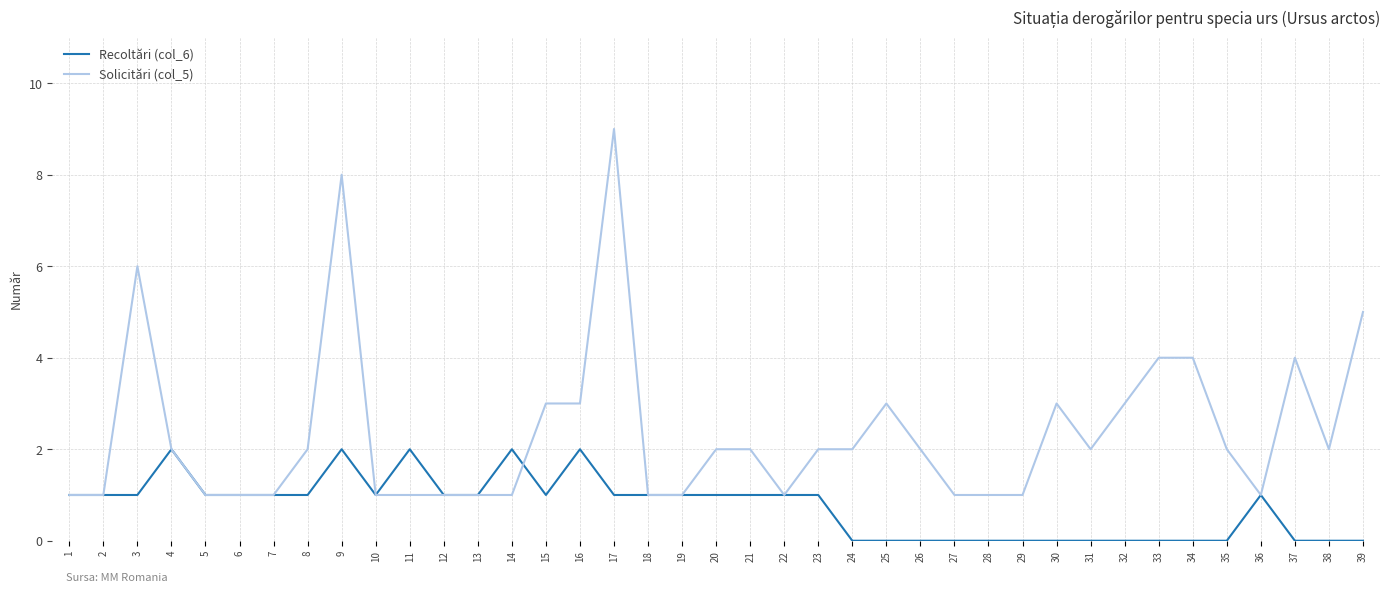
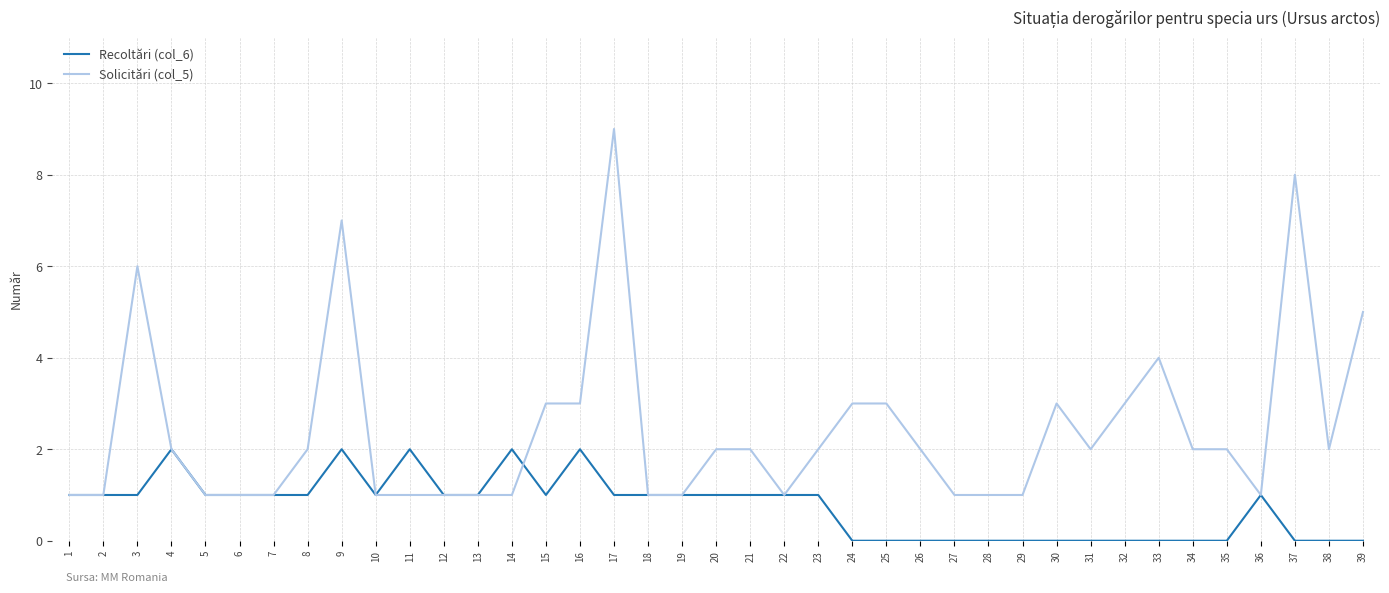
  {
    "Recoltări (col_6)": {
      "3": 1,
      "8": 1,
      "9": 2,
      "11": 2,
      "14": 2,
      "15": 1,
      "16": 2,
      "17": 1,
      "20": 1,
      "21": 1,
      "23": 1,
      "24": 0,
      "25": 0,
      "26": 0,
      "27": 0,
      "28": 0,
      "29": 0,
      "30": 0,
      "31": 0,
      "32": 0,
      "33": 0,
      "34": 0,
      "35": 0,
      "37": 0,
      "38": 0,
      "39": 0
    },
    "Solicitări (col_5)": {
      "3": 6,
      "8": 2,
-     "9": 8,
+     "9": 7,
      "11": 1,
      "14": 1,
      "15": 3,
      "16": 3,
      "17": 9,
      "20": 2,
      "21": 2,
      "23": 2,
-     "24": 2,
+     "24": 3,
      "25": 3,
      "26": 2,
      "27": 1,
      "28": 1,
      "29": 1,
      "30": 3,
      "31": 2,
      "32": 3,
      "33": 4,
-     "34": 4,
+     "34": 2,
      "35": 2,
-     "37": 4,
+     "37": 8,
      "38": 2,
      "39": 5
    }
  }
